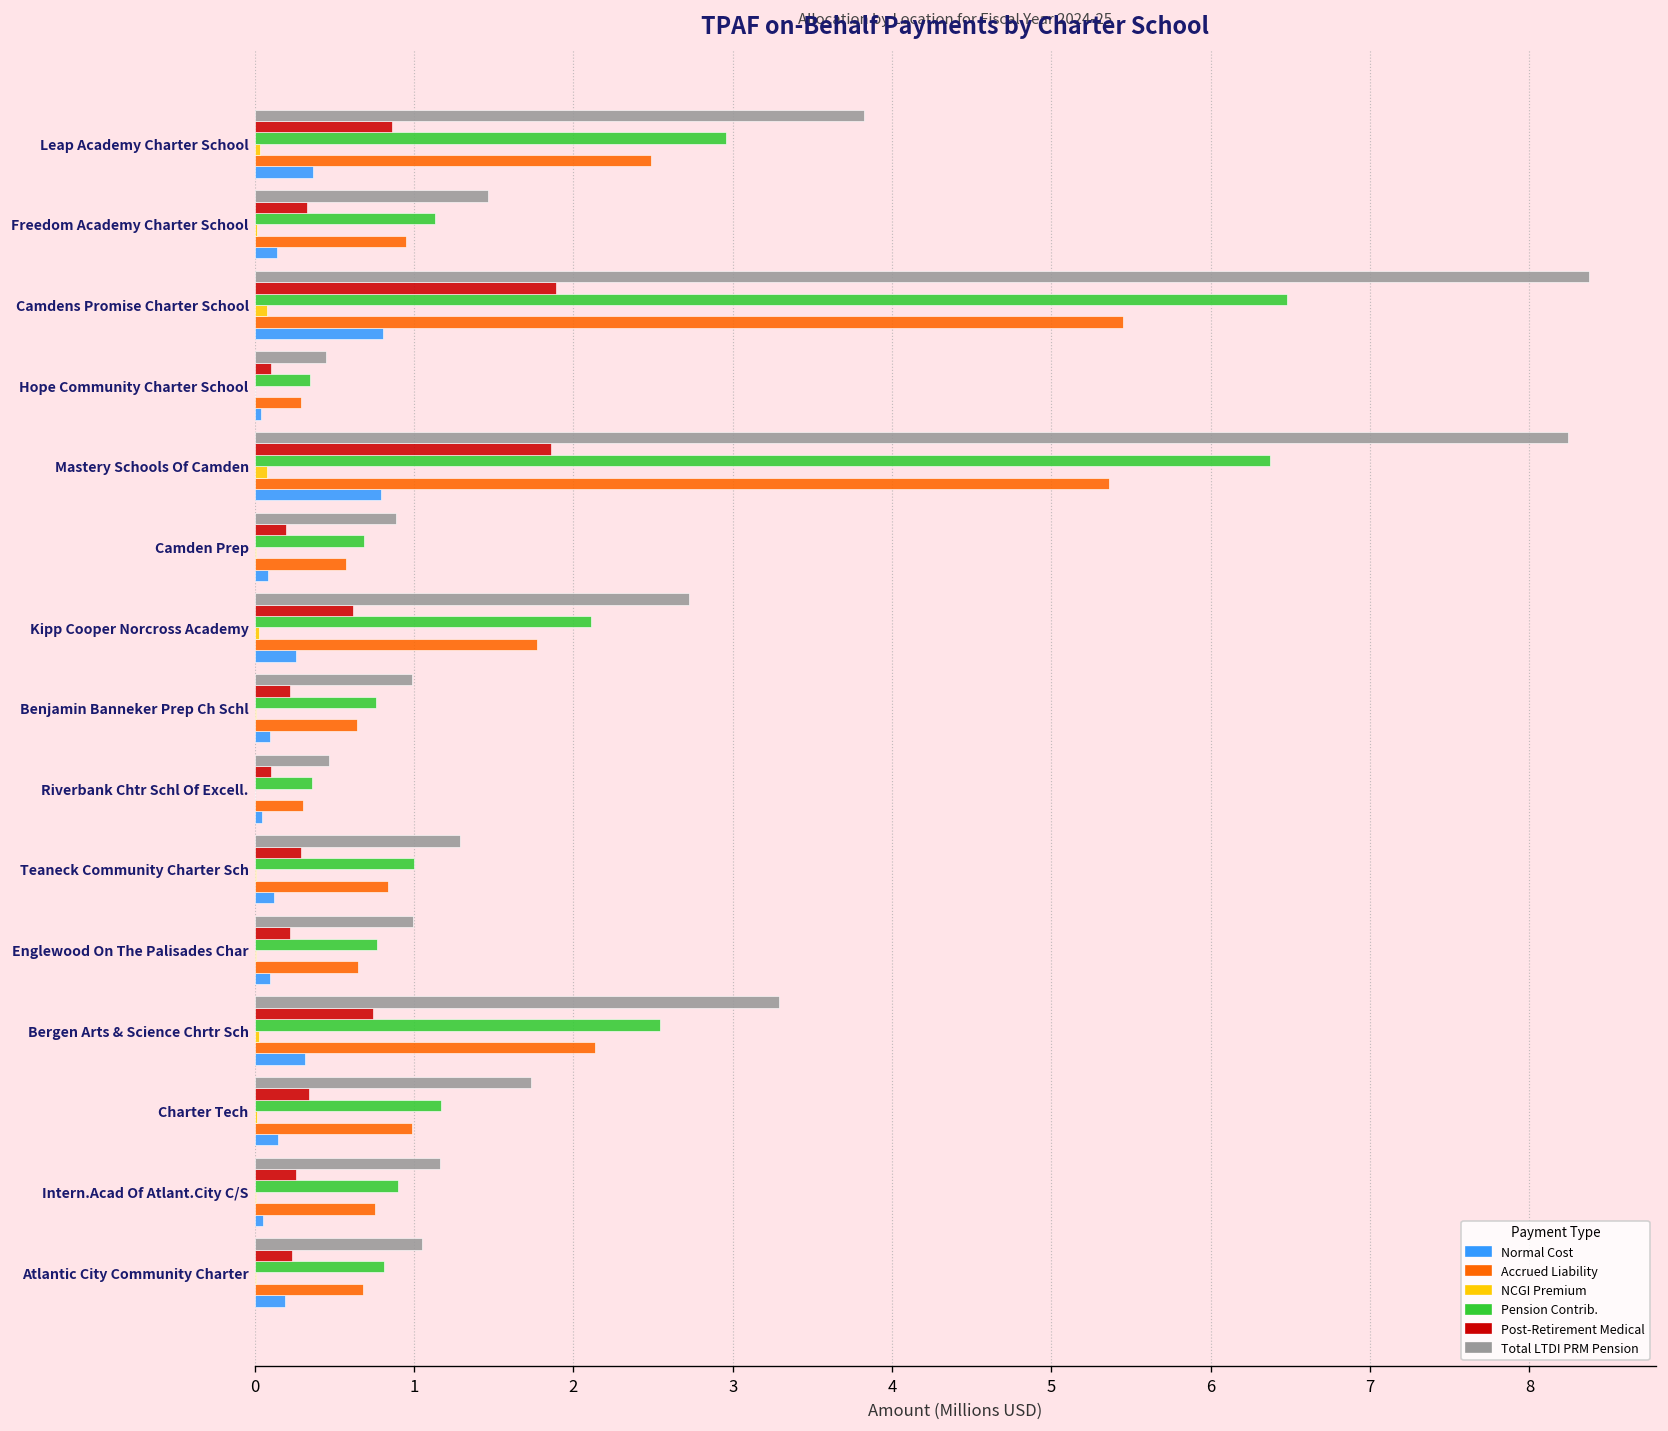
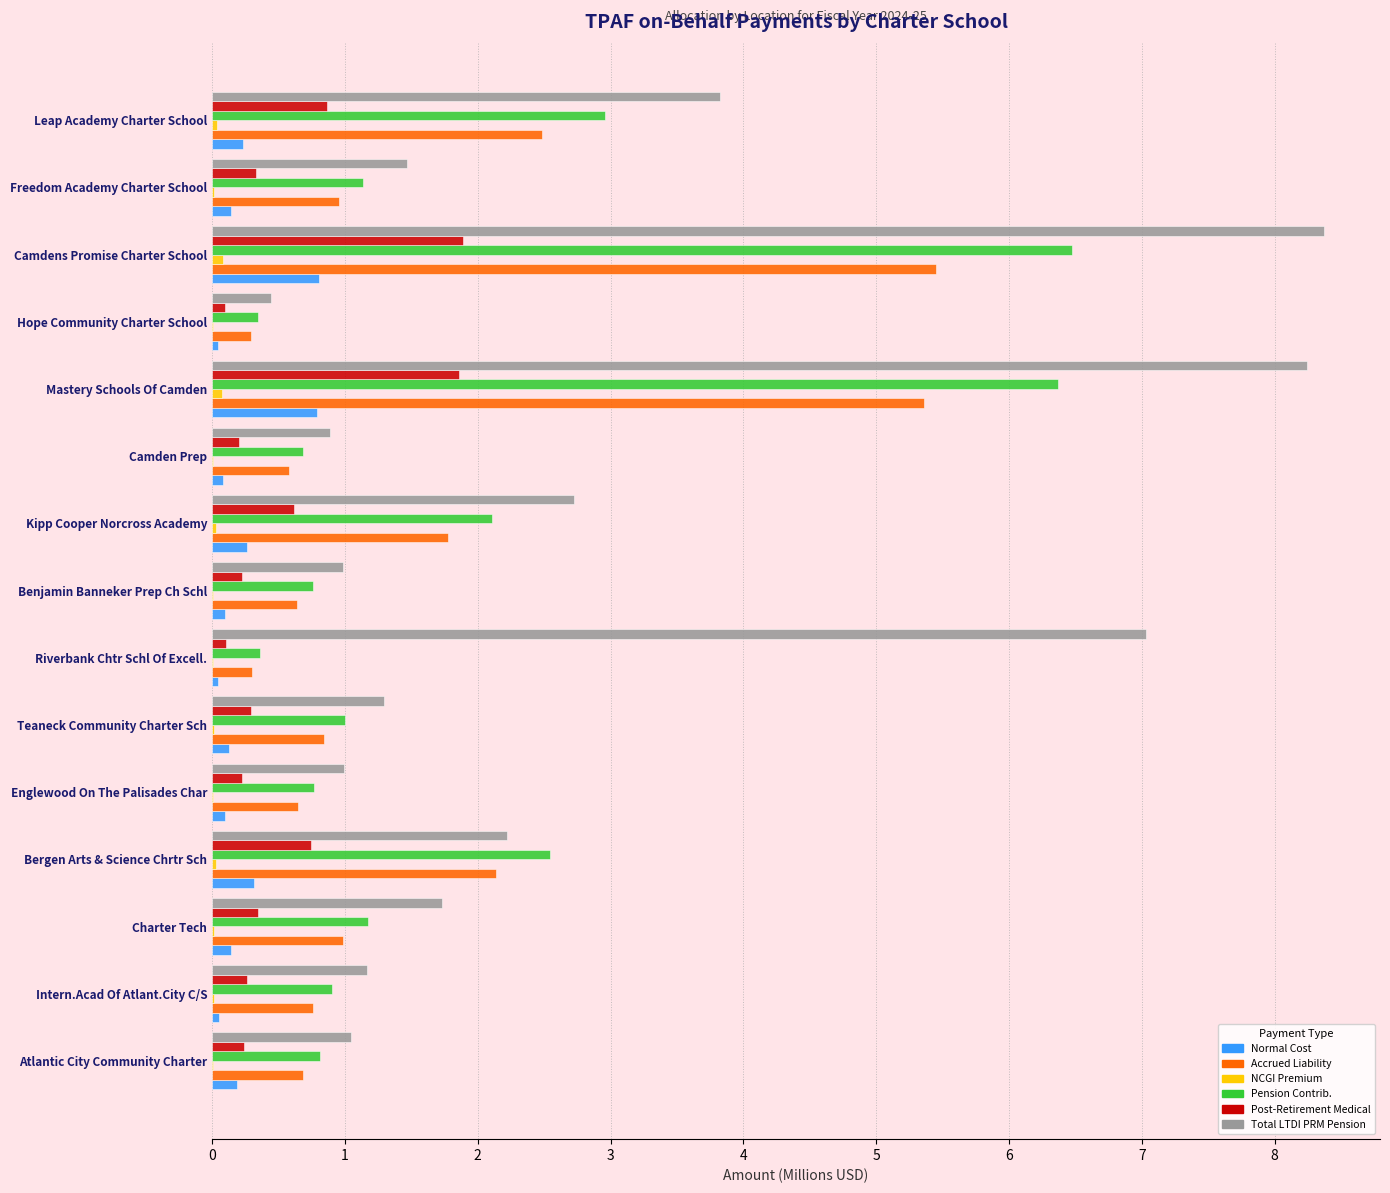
  {
    "Normal Cost": {
-     "Leap Academy Charter School": 0.37,
+     "Leap Academy Charter School": 0.24,
      "Freedom Academy Charter School": 0.14,
      "Camdens Promise Charter School": 0.81,
      "Hope Community Charter School": 0.04,
      "Mastery Schools Of Camden": 0.79,
      "Camden Prep": 0.09,
      "Kipp Cooper Norcross Academy": 0.26,
      "Benjamin Banneker Prep Ch Schl": 0.09,
      "Riverbank Chtr Schl Of Excell.": 0.04,
      "Teaneck Community Charter Sch": 0.12,
      "Englewood On The Palisades Char": 0.10,
      "Bergen Arts & Science Chrtr Sch": 0.32,
      "Charter Tech": 0.15,
      "Intern.Acad Of Atlant.City C/S": 0.05,
      "Atlantic City Community Charter": 0.19
    },
    "Accrued Liability": {
      "Leap Academy Charter School": 2.49,
      "Freedom Academy Charter School": 0.95,
      "Camdens Promise Charter School": 5.45,
      "Hope Community Charter School": 0.29,
      "Mastery Schools Of Camden": 5.36,
      "Camden Prep": 0.58,
      "Kipp Cooper Norcross Academy": 1.77,
      "Benjamin Banneker Prep Ch Schl": 0.64,
      "Riverbank Chtr Schl Of Excell.": 0.30,
      "Teaneck Community Charter Sch": 0.84,
      "Englewood On The Palisades Char": 0.65,
      "Bergen Arts & Science Chrtr Sch": 2.14,
      "Charter Tech": 0.99,
      "Intern.Acad Of Atlant.City C/S": 0.76,
      "Atlantic City Community Charter": 0.68
    },
    "NCGI Premium": {
      "Leap Academy Charter School": 0.04,
      "Camdens Promise Charter School": 0.08,
      "Mastery Schools Of Camden": 0.08,
      "Kipp Cooper Norcross Academy": 0.03,
      "Bergen Arts & Science Chrtr Sch": 0.03
    },
    "Pension Contrib.": {
      "Leap Academy Charter School": 2.96,
      "Freedom Academy Charter School": 1.13,
      "Camdens Promise Charter School": 6.48,
      "Hope Community Charter School": 0.35,
      "Mastery Schools Of Camden": 6.37,
      "Camden Prep": 0.68,
      "Kipp Cooper Norcross Academy": 2.11,
      "Benjamin Banneker Prep Ch Schl": 0.76,
      "Riverbank Chtr Schl Of Excell.": 0.36,
      "Teaneck Community Charter Sch": 1.00,
      "Englewood On The Palisades Char": 0.77,
      "Bergen Arts & Science Chrtr Sch": 2.54,
      "Charter Tech": 1.17,
      "Intern.Acad Of Atlant.City C/S": 0.90,
      "Atlantic City Community Charter": 0.81
    },
    "Post-Retirement Medical": {
      "Leap Academy Charter School": 0.86,
      "Freedom Academy Charter School": 0.33,
      "Camdens Promise Charter School": 1.89,
      "Hope Community Charter School": 0.10,
      "Mastery Schools Of Camden": 1.86,
      "Camden Prep": 0.20,
      "Kipp Cooper Norcross Academy": 0.62,
      "Benjamin Banneker Prep Ch Schl": 0.22,
      "Riverbank Chtr Schl Of Excell.": 0.11,
      "Teaneck Community Charter Sch": 0.29,
      "Englewood On The Palisades Char": 0.22,
      "Bergen Arts & Science Chrtr Sch": 0.74,
      "Charter Tech": 0.34,
      "Intern.Acad Of Atlant.City C/S": 0.26,
      "Atlantic City Community Charter": 0.24
    },
    "Total LTDI PRM Pension": {
      "Leap Academy Charter School": 3.82,
      "Freedom Academy Charter School": 1.47,
      "Camdens Promise Charter School": 8.38,
      "Hope Community Charter School": 0.45,
      "Mastery Schools Of Camden": 8.24,
      "Camden Prep": 0.88,
      "Kipp Cooper Norcross Academy": 2.73,
      "Benjamin Banneker Prep Ch Schl": 0.99,
-     "Riverbank Chtr Schl Of Excell.": 0.47,
+     "Riverbank Chtr Schl Of Excell.": 7.03,
      "Teaneck Community Charter Sch": 1.29,
      "Englewood On The Palisades Char": 0.99,
-     "Bergen Arts & Science Chrtr Sch": 3.29,
+     "Bergen Arts & Science Chrtr Sch": 2.22,
      "Charter Tech": 1.73,
      "Intern.Acad Of Atlant.City C/S": 1.17,
      "Atlantic City Community Charter": 1.05
    }
  }
